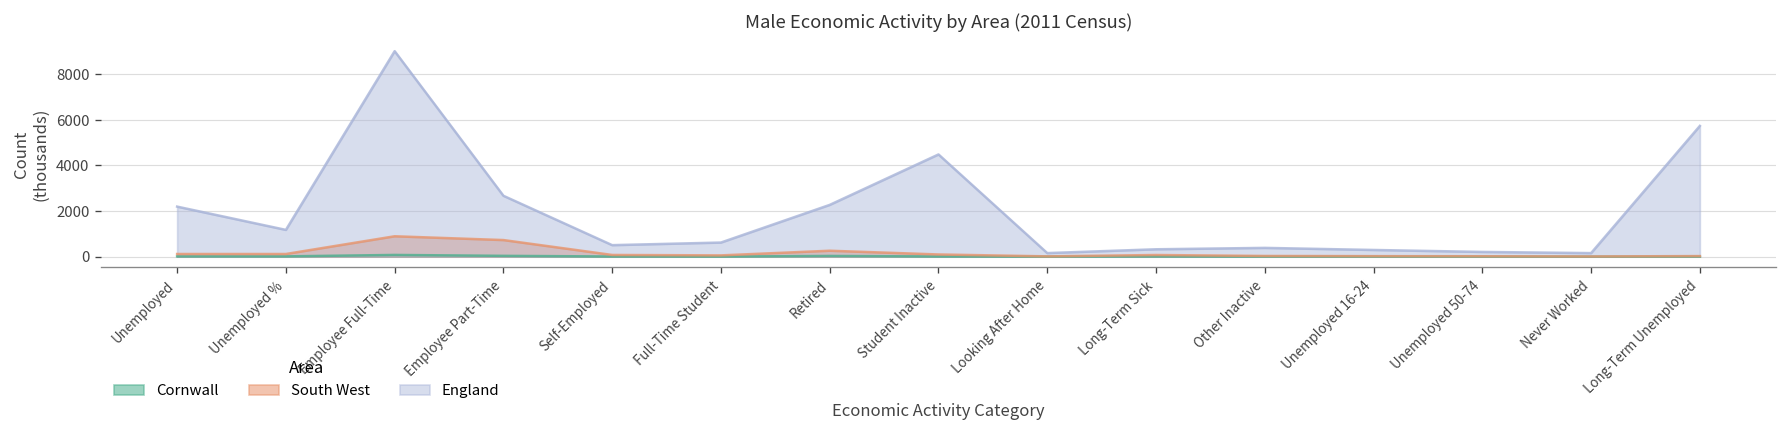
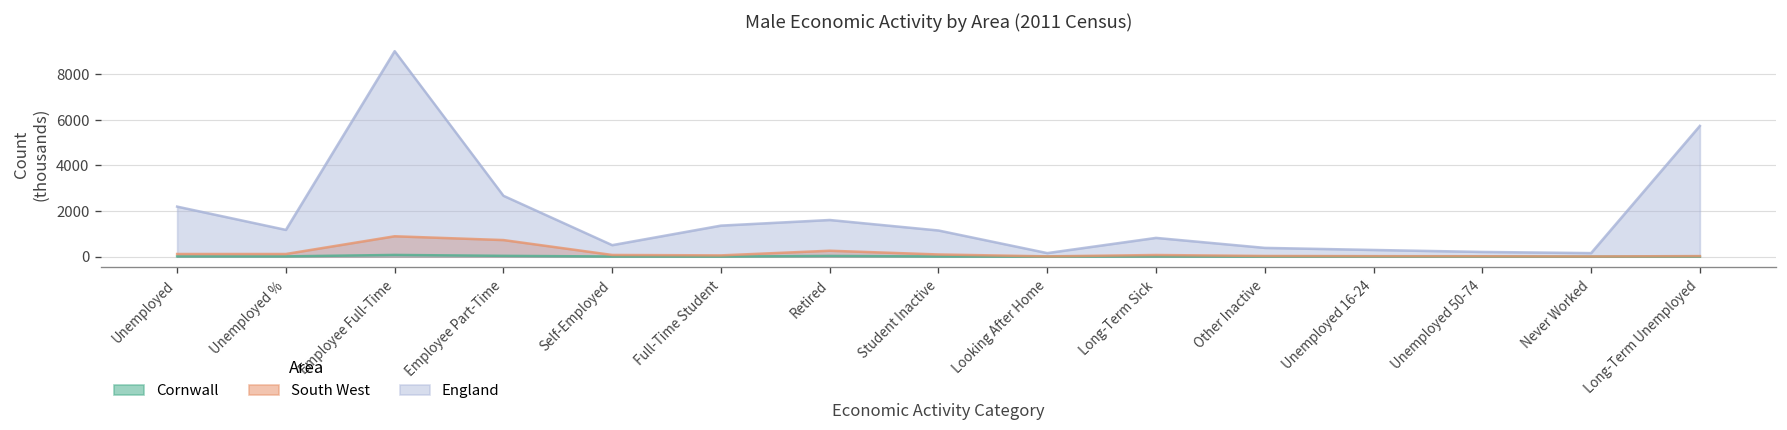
  {
    "Cornwall": {
      "Employee Full-Time": 100,
      "Employee Part-Time": 0,
      "Retired": 0
    },
    "South West": {
      "Employee Full-Time": 900,
      "Employee Part-Time": 700,
      "Retired": 300
    },
    "England": {
      "Unemployed": 2200,
      "Unemployed %": 1200,
      "Employee Full-Time": 9000,
      "Employee Part-Time": 2700,
      "Self-Employed": 500,
-     "Full-Time Student": 600,
-     "Retired": 2300,
-     "Student Inactive": 4500,
+     "Full-Time Student": 1400,
+     "Retired": 1600,
+     "Student Inactive": 1100,
      "Looking After Home": 200,
-     "Long-Term Sick": 300,
+     "Long-Term Sick": 800,
      "Other Inactive": 400,
      "Unemployed 16-24": 300,
      "Unemployed 50-74": 200,
      "Never Worked": 200,
      "Long-Term Unemployed": 5700
    }
  }
